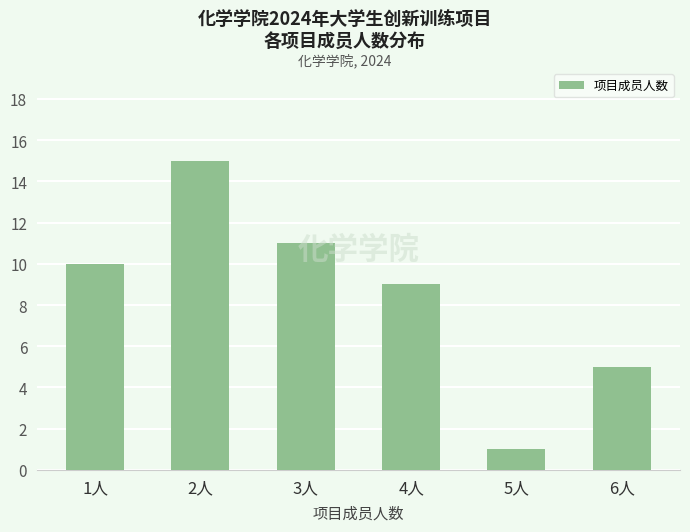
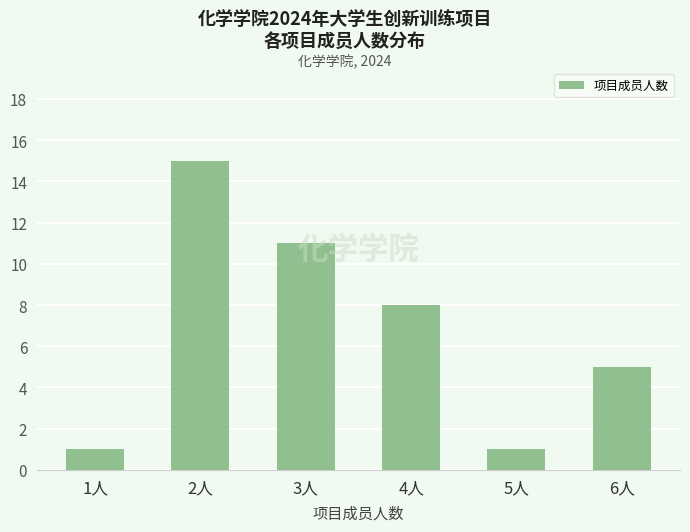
  {
-   "1人": 10,
+   "1人": 1,
    "2人": 15,
    "3人": 11,
-   "4人": 9,
+   "4人": 8,
    "5人": 1,
    "6人": 5
  }
